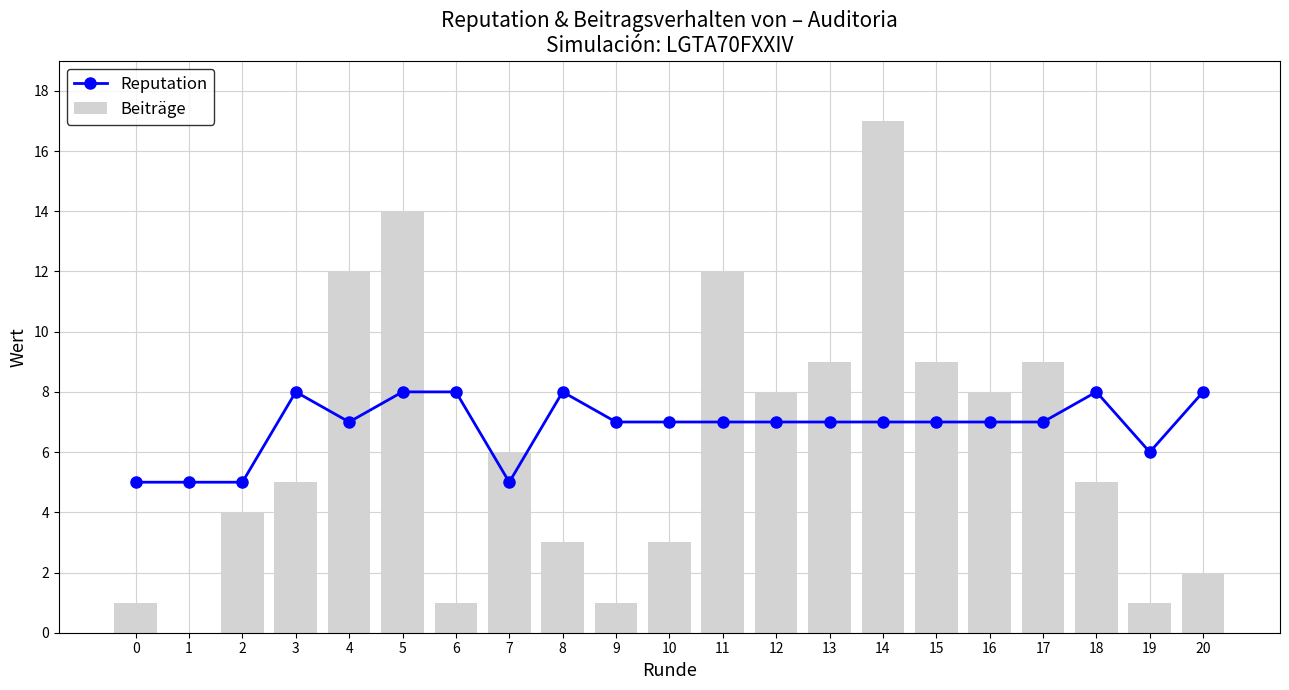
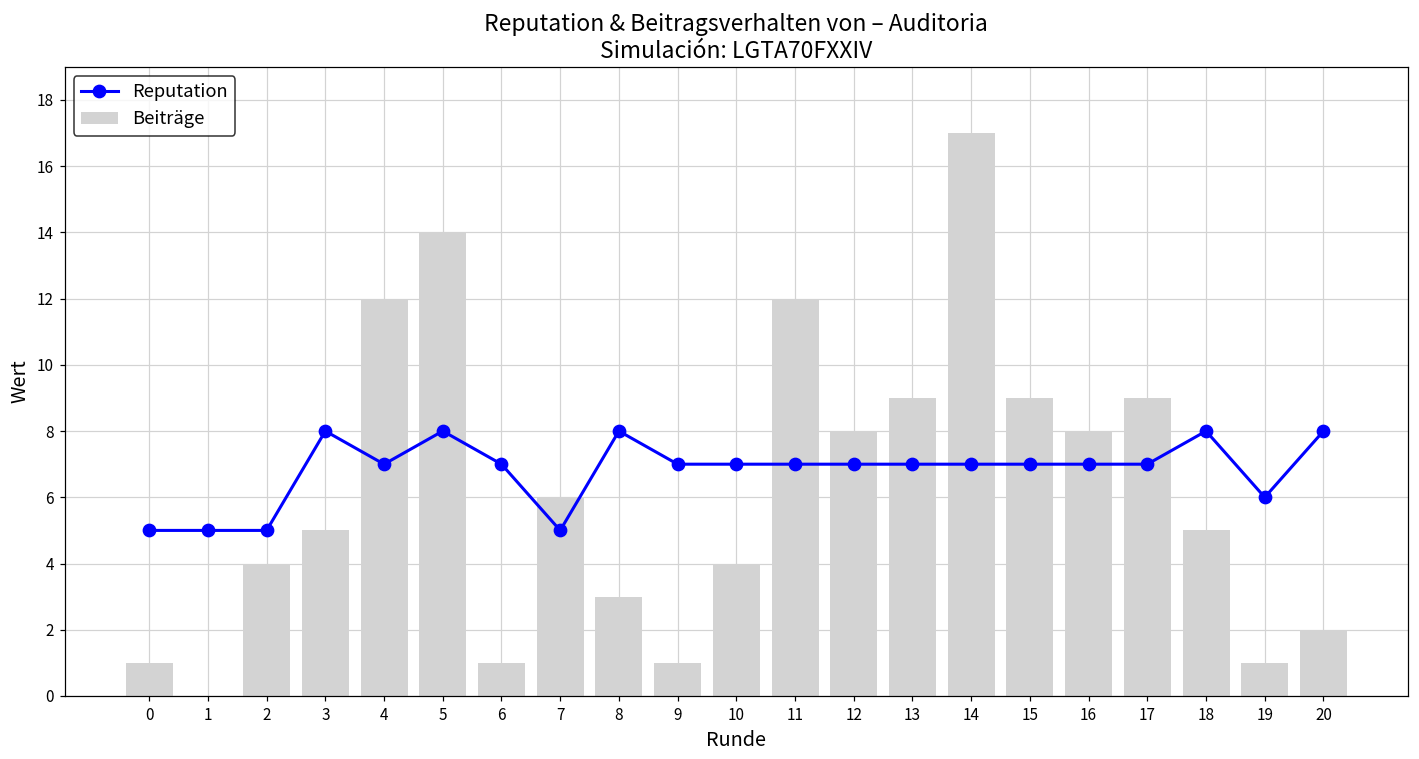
  {
    "Reputation": {
      "0": 5,
      "1": 5,
      "2": 5,
      "3": 8,
      "4": 7,
      "5": 8,
-     "6": 8,
+     "6": 7,
      "7": 5,
      "8": 8,
      "9": 7,
      "10": 7,
      "11": 7,
      "12": 7,
      "13": 7,
      "14": 7,
      "15": 7,
      "16": 7,
      "17": 7,
      "18": 8,
      "19": 6,
      "20": 8
    },
    "Beiträge": {
      "0": 1,
      "1": 0,
      "2": 4,
      "3": 5,
      "4": 12,
      "5": 14,
      "6": 1,
      "7": 6,
      "8": 3,
      "9": 1,
-     "10": 3,
+     "10": 4,
      "11": 12,
      "12": 8,
      "13": 9,
      "14": 17,
      "15": 9,
      "16": 8,
      "17": 9,
      "18": 5,
      "19": 1,
      "20": 2
    }
  }
